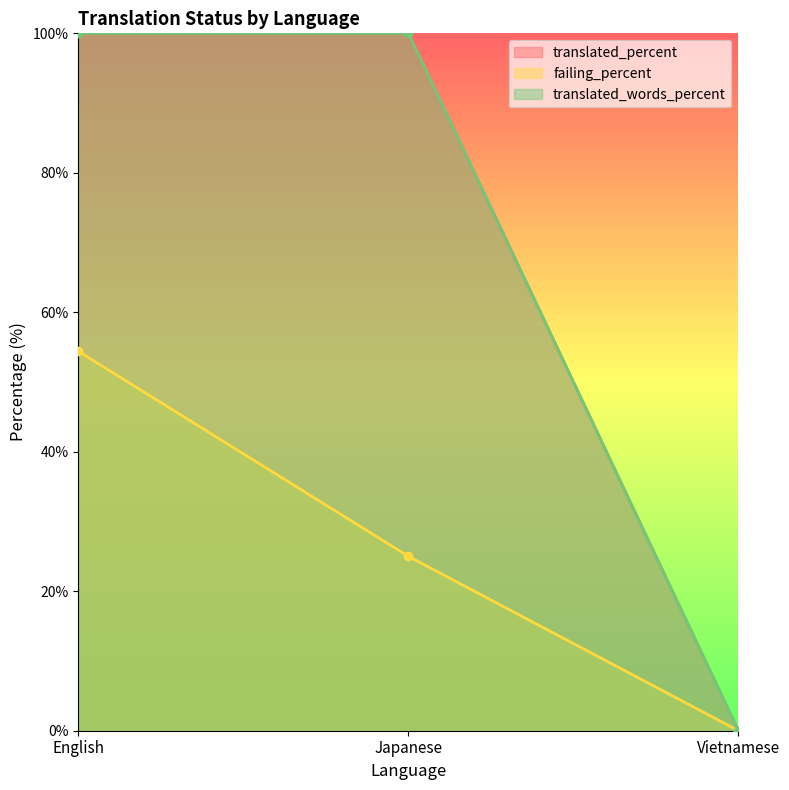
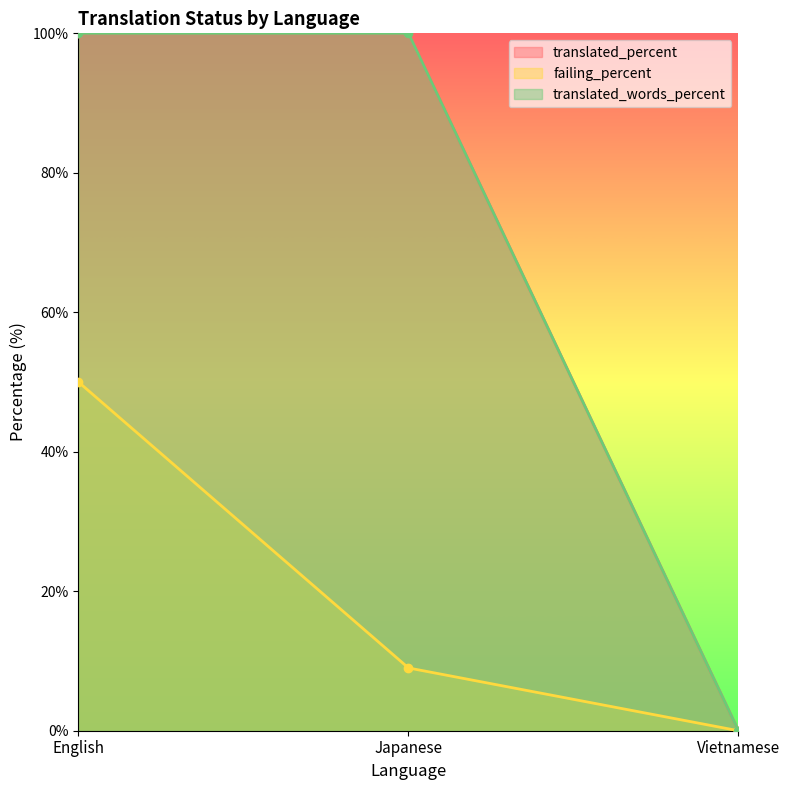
  {
    "translated_words_percent": {
      "English": "100%",
      "Japanese": "100%"
    },
    "failing_percent": {
-     "English": "54%",
-     "Japanese": "25%"
+     "English": "50%",
+     "Japanese": "9%"
    }
  }
